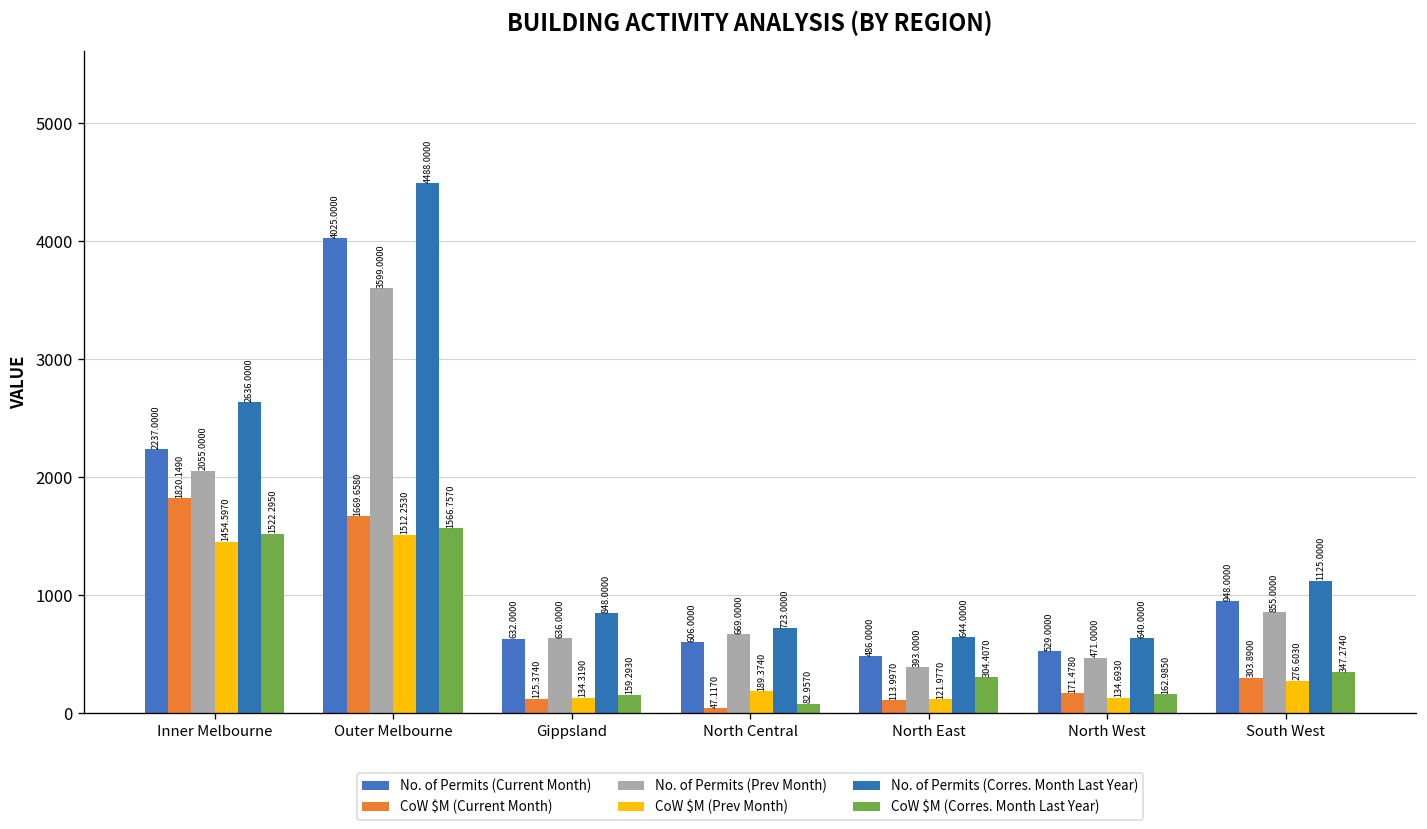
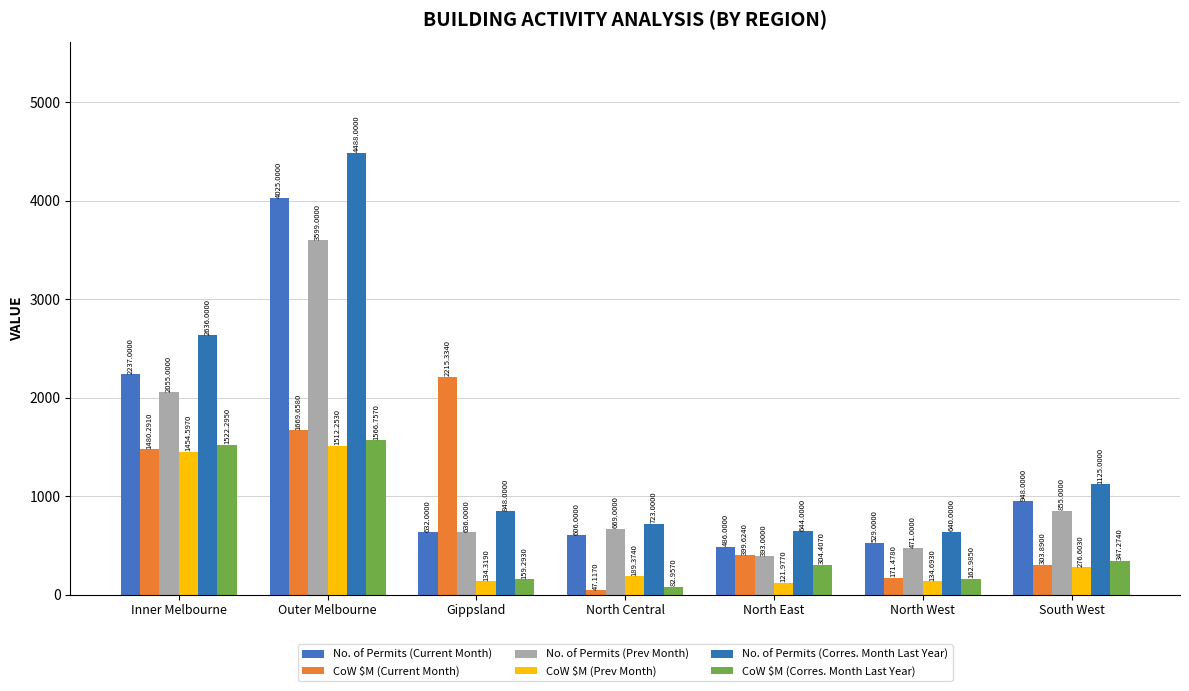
  {
    "CoW $M (Current Month)": {
-     "Inner Melbourne": 1820.1490,
+     "Inner Melbourne": 1480.2910,
      "Outer Melbourne": 1669.6580,
-     "Gippsland": 125.3740,
+     "Gippsland": 2215.3340,
      "North Central": 47.1170,
-     "North East": 113.9970,
+     "North East": 399.6240,
      "North West": 171.4780,
      "South West": 303.8900
    },
    "No. of Permits (Prev Month)": {
      "Inner Melbourne": 2055.0000,
      "Outer Melbourne": 3599.0000,
      "Gippsland": 636.0000,
      "North Central": 669.0000,
      "North East": 393.0000,
      "North West": 471.0000,
      "South West": 855.0000
    },
    "CoW $M (Prev Month)": {
      "Inner Melbourne": 1454.5970,
      "Outer Melbourne": 1512.2530,
      "Gippsland": 134.3190,
      "North Central": 189.3740,
      "North East": 121.9770,
      "North West": 134.6930,
      "South West": 276.6030
    },
    "CoW $M (Corres. Month Last Year)": {
      "Inner Melbourne": 1522.2950,
      "Outer Melbourne": 1566.7570,
      "Gippsland": 159.2930,
      "North Central": 82.9570,
      "North East": 304.4070,
      "North West": 162.9850,
      "South West": 347.2740
    }
  }
